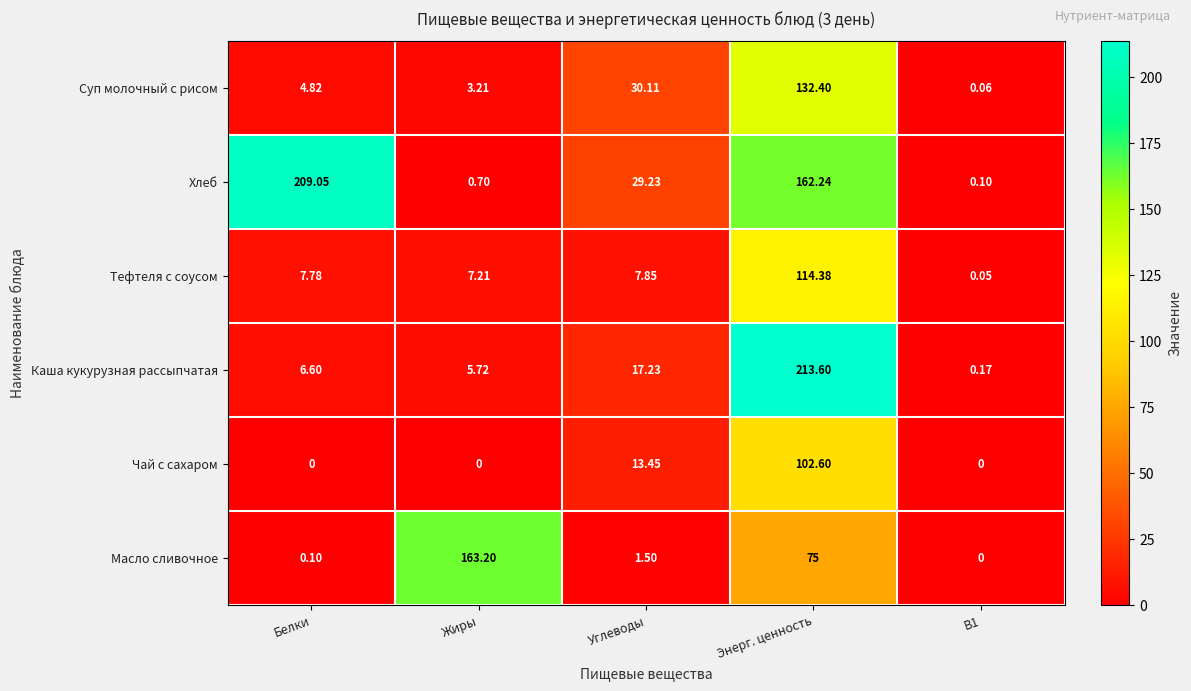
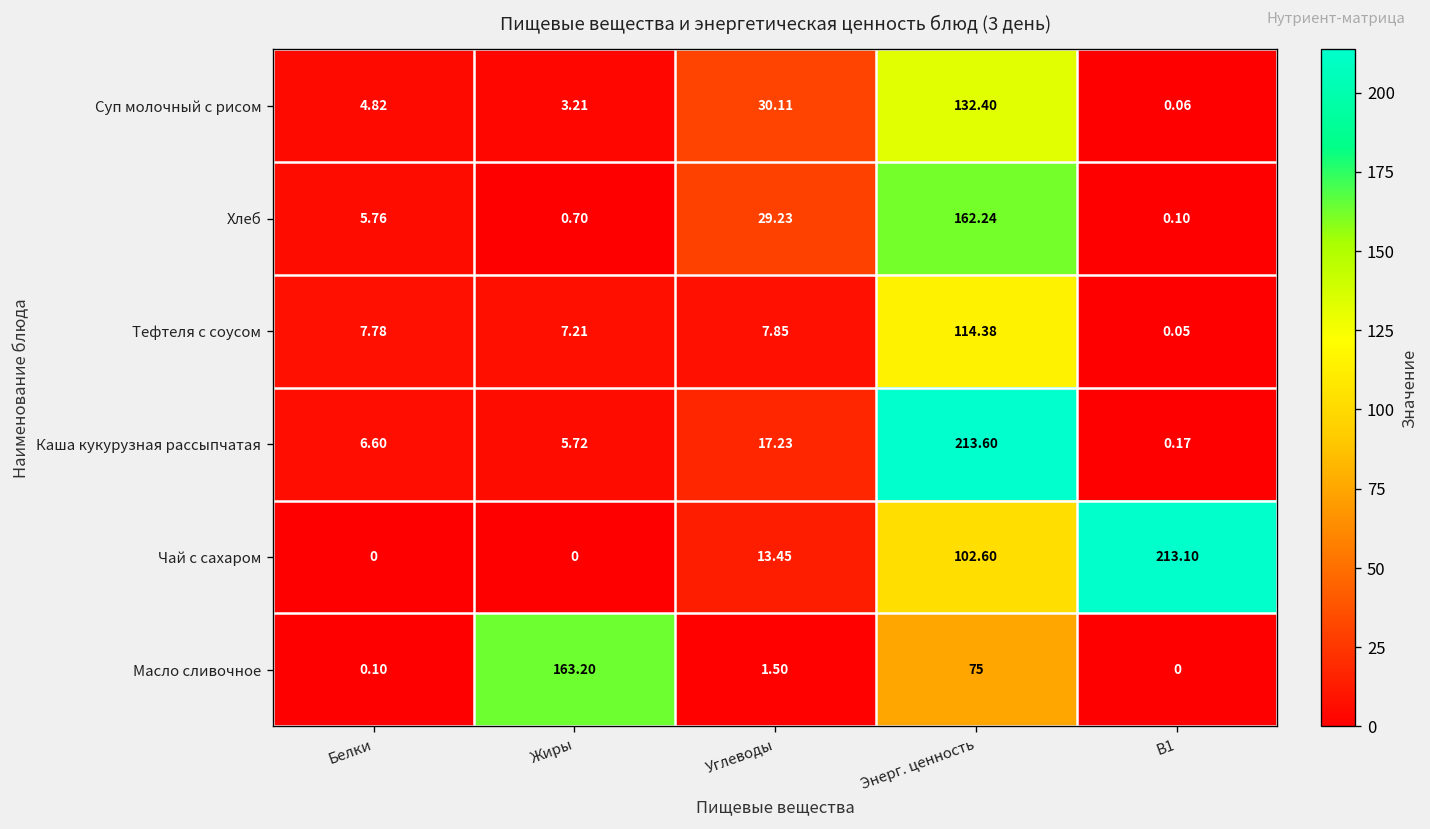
  {
    "Суп молочный с рисом": {
      "Белки": 4.82,
      "Жиры": 3.21,
      "Углеводы": 30.11,
      "Энерг. ценность": 132.40,
      "В1": 0.06
    },
    "Хлеб": {
-     "Белки": 209.05,
+     "Белки": 5.76,
      "Жиры": 0.70,
      "Углеводы": 29.23,
      "Энерг. ценность": 162.24,
      "В1": 0.10
    },
    "Тефтеля с соусом": {
      "Белки": 7.78,
      "Жиры": 7.21,
      "Углеводы": 7.85,
      "Энерг. ценность": 114.38,
      "В1": 0.05
    },
    "Каша кукурузная рассыпчатая": {
      "Белки": 6.60,
      "Жиры": 5.72,
      "Углеводы": 17.23,
      "Энерг. ценность": 213.60,
      "В1": 0.17
    },
    "Чай с сахаром": {
      "Белки": 0,
      "Жиры": 0,
      "Углеводы": 13.45,
      "Энерг. ценность": 102.60,
-     "В1": 0
+     "В1": 213.10
    },
    "Масло сливочное": {
      "Белки": 0.10,
      "Жиры": 163.20,
      "Углеводы": 1.50,
      "Энерг. ценность": 75,
      "В1": 0
    }
  }
